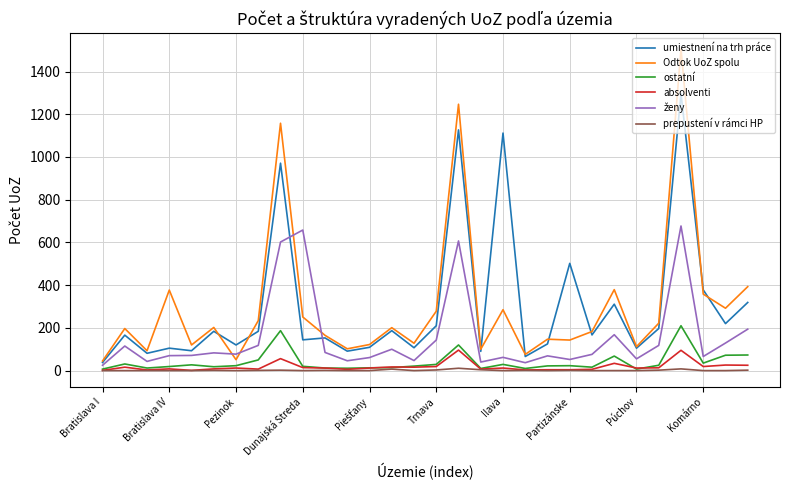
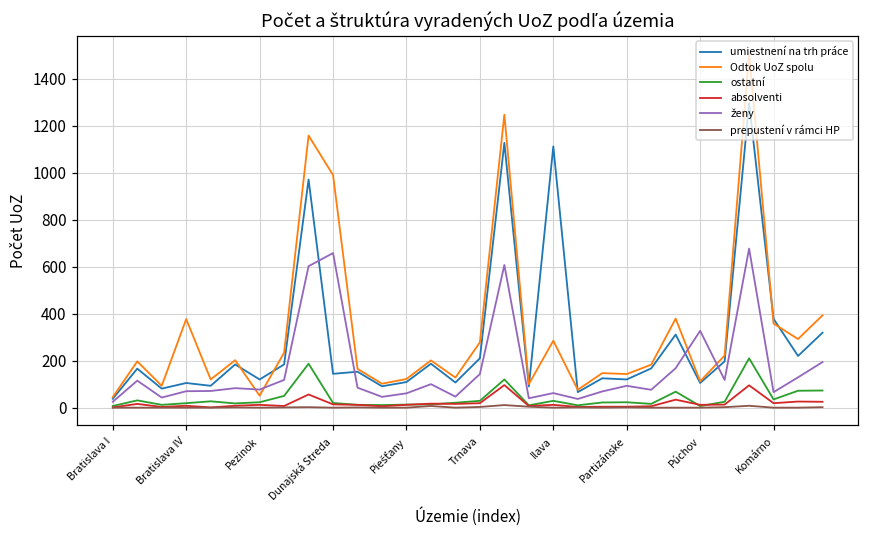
  {
    "umiestnení na trh práce": {
      "Bratislava IV": 110,
      "Pezinok": 120,
      "Dunajská Streda": 140,
      "Piešťany": 110,
      "Trnava": 210,
      "Ilava": 1110,
-     "Partizánske": 500,
+     "Partizánske": 120,
      "Komárno": 380
    },
    "Odtok UoZ spolu": {
      "Bratislava IV": 380,
      "Pezinok": 50,
-     "Dunajská Streda": 250,
+     "Dunajská Streda": 990,
      "Piešťany": 120,
      "Trnava": 280,
      "Ilava": 290,
      "Partizánske": 140,
      "Komárno": 360
    },
    "ostatní": {
      "Ilava": 30,
      "Partizánske": 20,
      "Komárno": 40
    },
    "absolventi": {
      "Ilava": 10,
      "Komárno": 20
    },
    "ženy": {
      "Bratislava I": 30,
      "Bratislava IV": 70,
      "Pezinok": 80,
      "Dunajská Streda": 660,
      "Piešťany": 60,
      "Trnava": 140,
      "Ilava": 60,
-     "Partizánske": 50,
-     "Púchov": 60,
+     "Partizánske": 90,
+     "Púchov": 330,
      "Komárno": 70
    },
    "prepustení v rámci HP": {
      "Pezinok": 0,
      "Dunajská Streda": 0,
      "Piešťany": 0,
      "Trnava": 0,
      "Ilava": 0,
      "Komárno": 0
    }
  }
